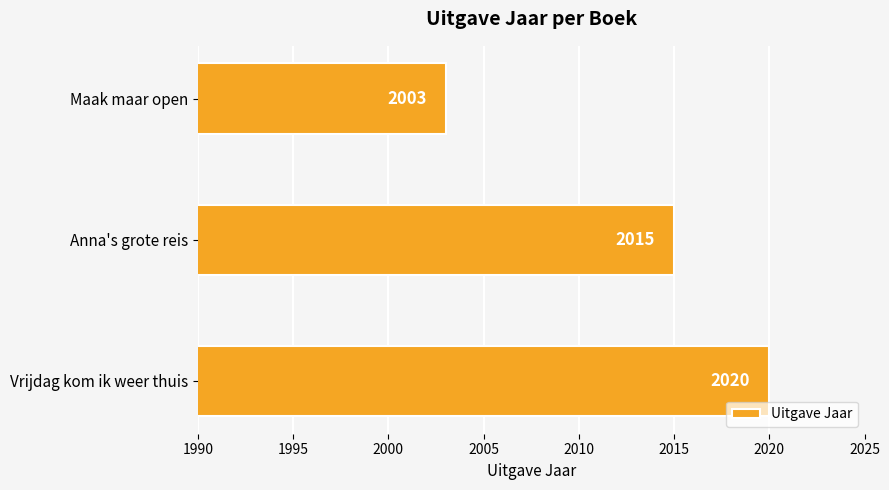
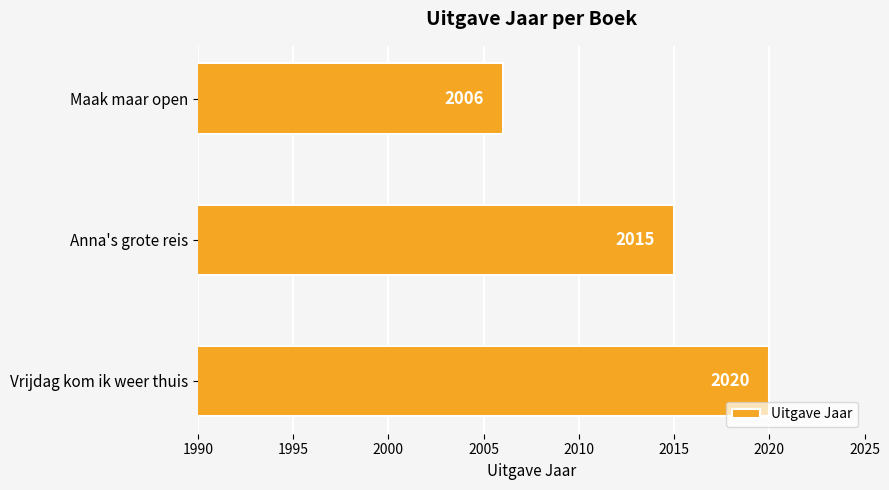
  {
-   "Maak maar open": 2003,
+   "Maak maar open": 2006,
    "Anna's grote reis": 2015,
    "Vrijdag kom ik weer thuis": 2020
  }
